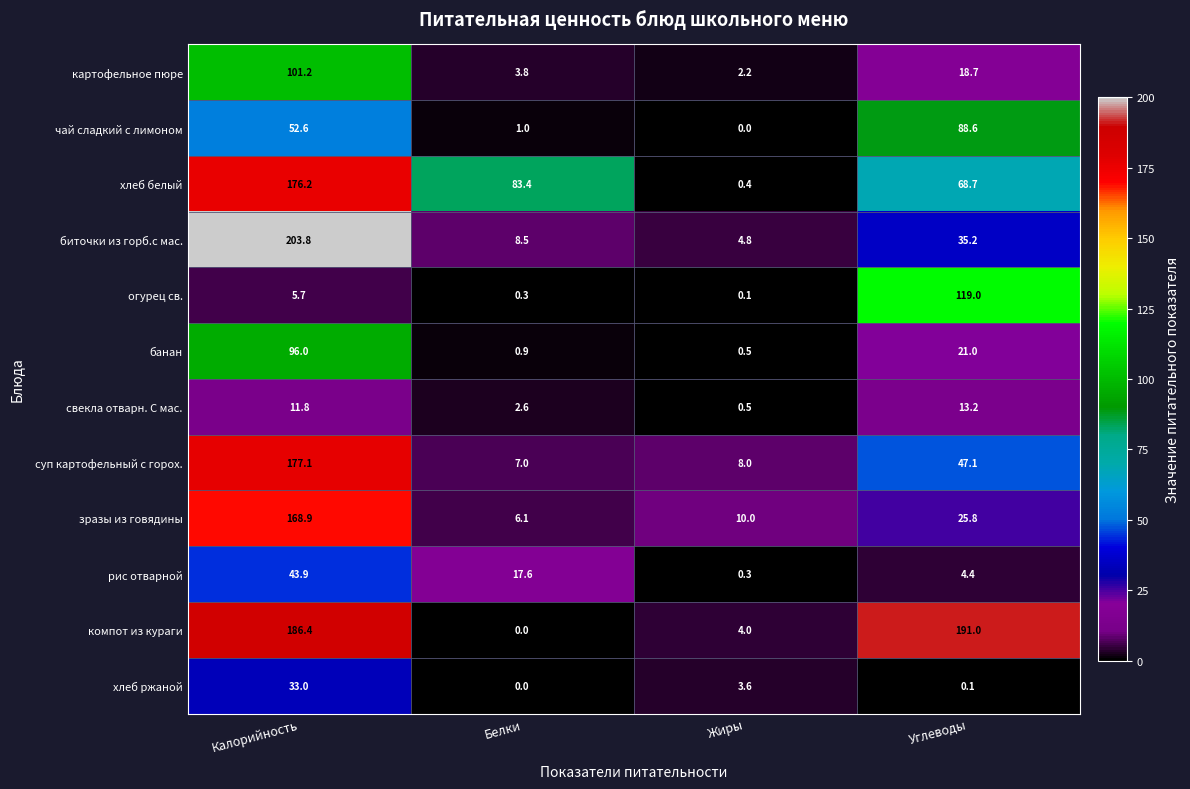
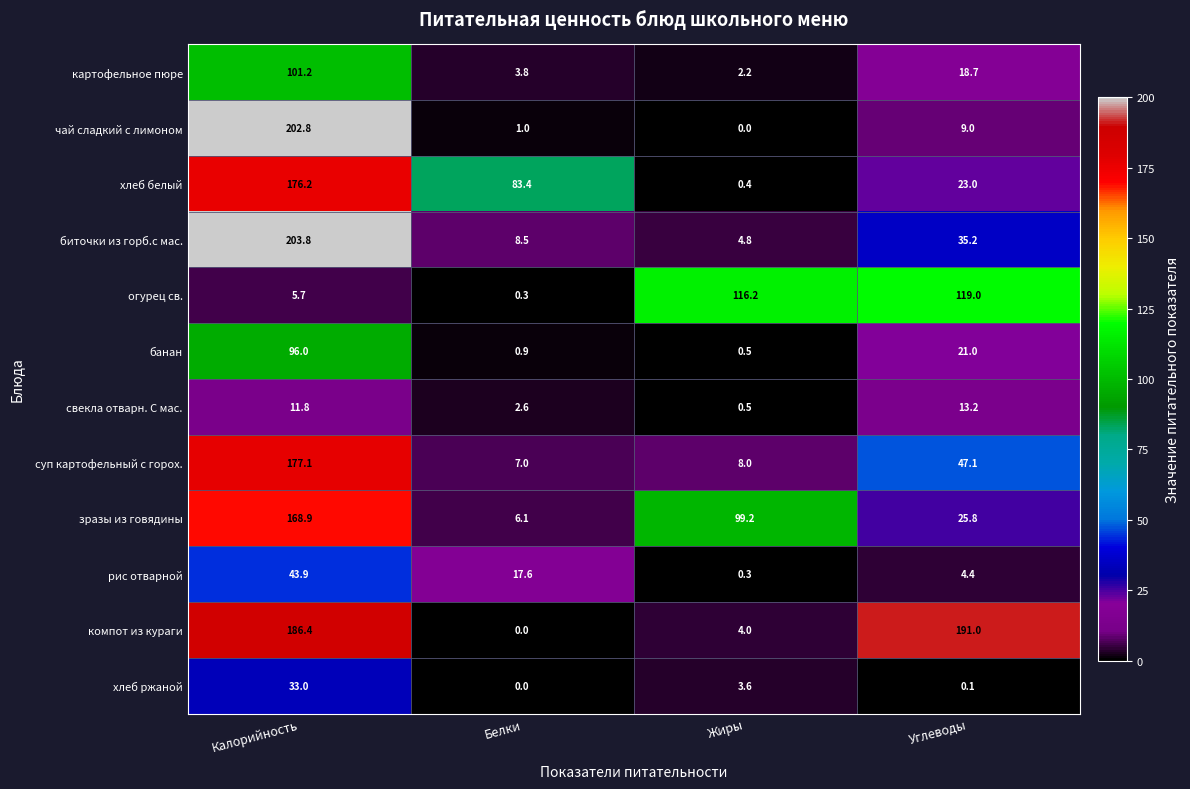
  {
    "картофельное пюре": {
      "Калорийность": 101.2,
      "Белки": 3.8,
      "Жиры": 2.2,
      "Углеводы": 18.7
    },
    "чай сладкий с лимоном": {
-     "Калорийность": 52.6,
+     "Калорийность": 202.8,
      "Белки": 1.0,
      "Жиры": 0.0,
-     "Углеводы": 88.6
+     "Углеводы": 9.0
    },
    "хлеб белый": {
      "Калорийность": 176.2,
      "Белки": 83.4,
      "Жиры": 0.4,
-     "Углеводы": 68.7
+     "Углеводы": 23.0
    },
    "биточки из горб.с мас.": {
      "Калорийность": 203.8,
      "Белки": 8.5,
      "Жиры": 4.8,
      "Углеводы": 35.2
    },
    "огурец св.": {
      "Калорийность": 5.7,
      "Белки": 0.3,
-     "Жиры": 0.1,
+     "Жиры": 116.2,
      "Углеводы": 119.0
    },
    "банан": {
      "Калорийность": 96.0,
      "Белки": 0.9,
      "Жиры": 0.5,
      "Углеводы": 21.0
    },
    "свекла отварн. С мас.": {
      "Калорийность": 11.8,
      "Белки": 2.6,
      "Жиры": 0.5,
      "Углеводы": 13.2
    },
    "суп картофельный с горох.": {
      "Калорийность": 177.1,
      "Белки": 7.0,
      "Жиры": 8.0,
      "Углеводы": 47.1
    },
    "зразы из говядины": {
      "Калорийность": 168.9,
      "Белки": 6.1,
-     "Жиры": 10.0,
+     "Жиры": 99.2,
      "Углеводы": 25.8
    },
    "рис отварной": {
      "Калорийность": 43.9,
      "Белки": 17.6,
      "Жиры": 0.3,
      "Углеводы": 4.4
    },
    "компот из кураги": {
      "Калорийность": 186.4,
      "Белки": 0.0,
      "Жиры": 4.0,
      "Углеводы": 191.0
    },
    "хлеб ржаной": {
      "Калорийность": 33.0,
      "Белки": 0.0,
      "Жиры": 3.6,
      "Углеводы": 0.1
    }
  }
